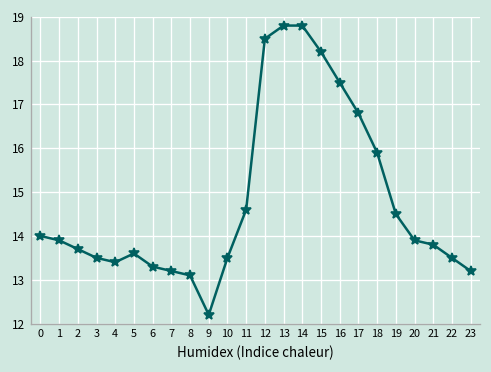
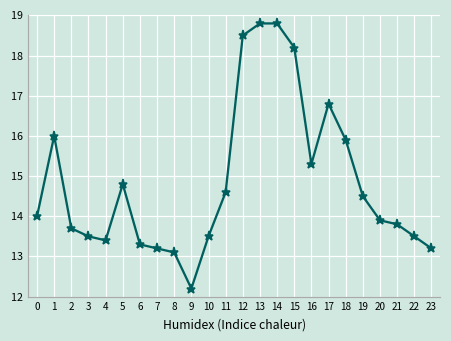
  {
    "0": 14.0,
-   "1": 13.9,
+   "1": 16.0,
    "2": 13.7,
    "3": 13.5,
    "4": 13.4,
-   "5": 13.6,
+   "5": 14.8,
    "6": 13.3,
    "7": 13.2,
    "8": 13.1,
    "9": 12.2,
    "10": 13.5,
    "11": 14.6,
    "12": 18.5,
    "13": 18.8,
    "14": 18.8,
    "15": 18.2,
-   "16": 17.5,
+   "16": 15.3,
    "17": 16.8,
    "18": 15.9,
    "19": 14.5,
    "20": 13.9,
    "21": 13.8,
    "22": 13.5,
    "23": 13.2
  }
